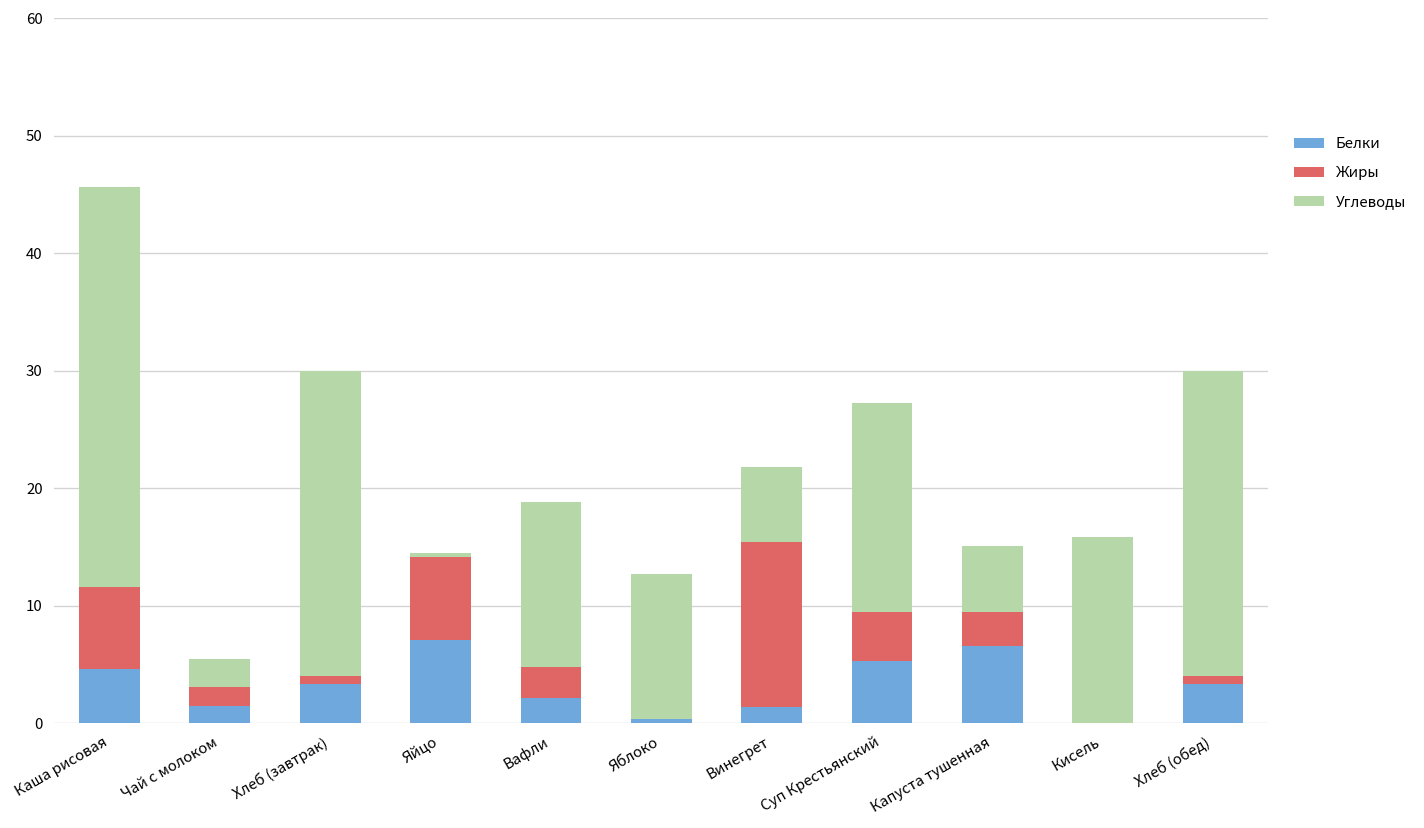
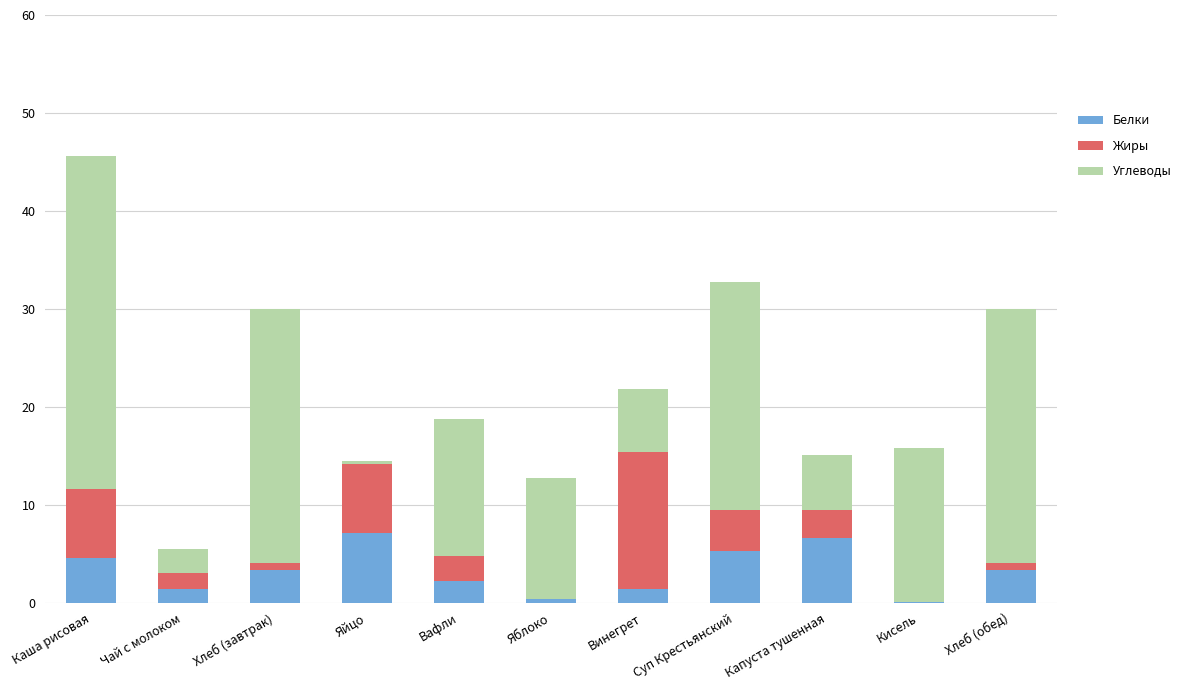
  {
    "Белки": {
      "Каша рисовая": 5,
      "Чай с молоком": 1,
      "Хлеб (завтрак)": 3,
      "Яйцо": 7,
      "Вафли": 2,
      "Яблоко": 0,
      "Винегрет": 1,
      "Суп Крестьянский": 5,
      "Капуста тушенная": 7,
      "Хлеб (обед)": 3
    },
    "Жиры": {
      "Каша рисовая": 7,
      "Чай с молоком": 2,
      "Хлеб (завтрак)": 1,
      "Яйцо": 7,
      "Вафли": 3,
      "Яблоко": 0,
      "Винегрет": 14,
      "Суп Крестьянский": 4,
      "Капуста тушенная": 3,
      "Кисель": 0,
      "Хлеб (обед)": 1
    },
    "Углеводы": {
      "Каша рисовая": 34,
      "Чай с молоком": 2,
      "Хлеб (завтрак)": 26,
      "Яйцо": 0,
      "Вафли": 14,
      "Яблоко": 12,
      "Винегрет": 6,
-     "Суп Крестьянский": 18,
+     "Суп Крестьянский": 23,
      "Капуста тушенная": 6,
      "Кисель": 16,
      "Хлеб (обед)": 26
    }
  }
